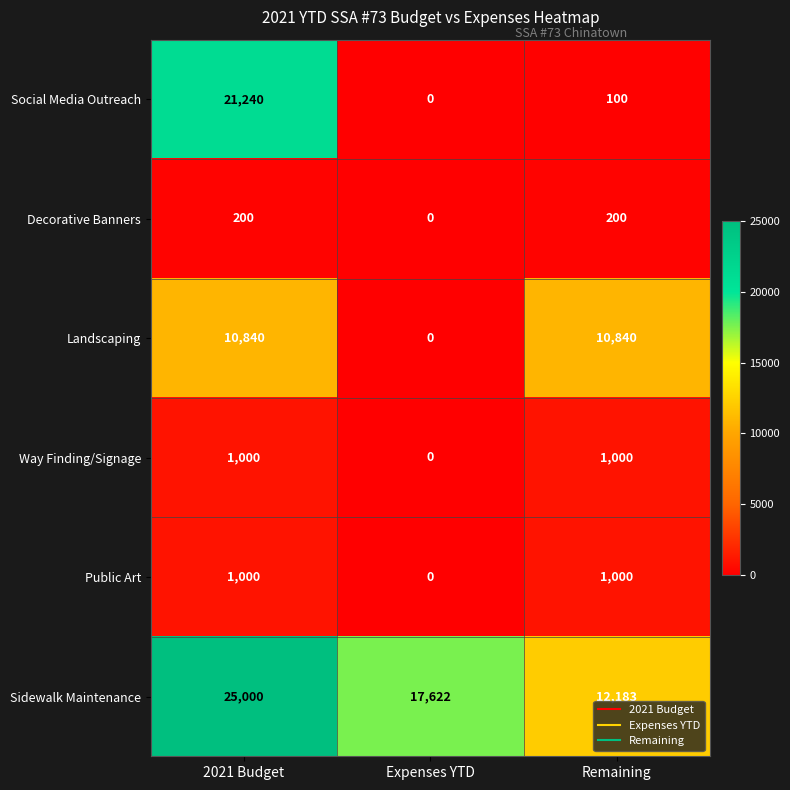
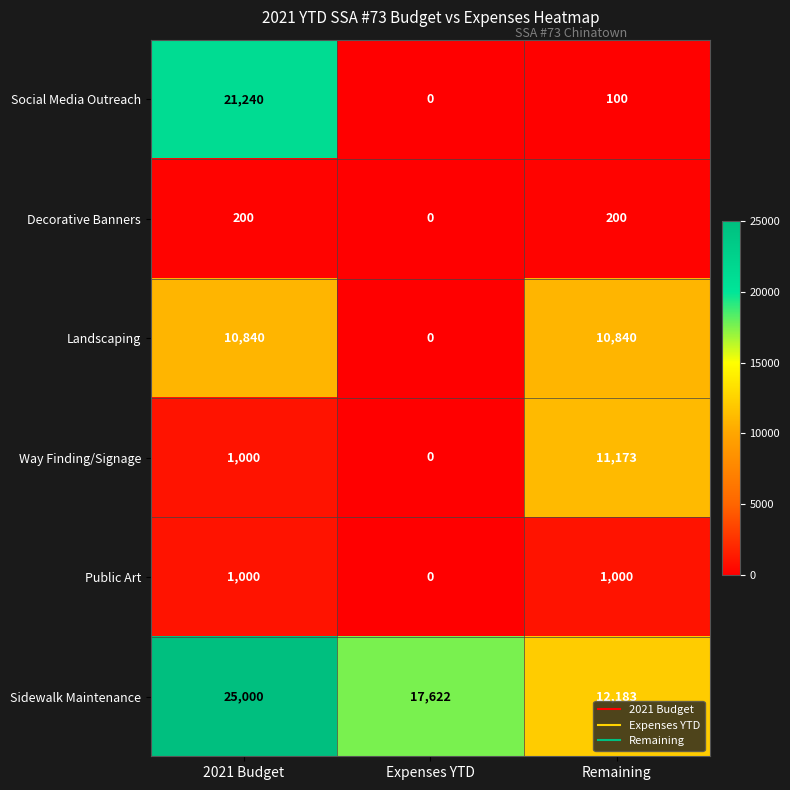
  {
    "Social Media Outreach": {
      "2021 Budget": "21,240",
      "Expenses YTD": "0",
      "Remaining": "100"
    },
    "Decorative Banners": {
      "2021 Budget": "200",
      "Expenses YTD": "0",
      "Remaining": "200"
    },
    "Landscaping": {
      "2021 Budget": "10,840",
      "Expenses YTD": "0",
      "Remaining": "10,840"
    },
    "Way Finding/Signage": {
      "2021 Budget": "1,000",
      "Expenses YTD": "0",
-     "Remaining": "1,000"
+     "Remaining": "11,173"
    },
    "Public Art": {
      "2021 Budget": "1,000",
      "Expenses YTD": "0",
      "Remaining": "1,000"
    },
    "Sidewalk Maintenance": {
      "2021 Budget": "25,000",
      "Expenses YTD": "17,622"
    }
  }
